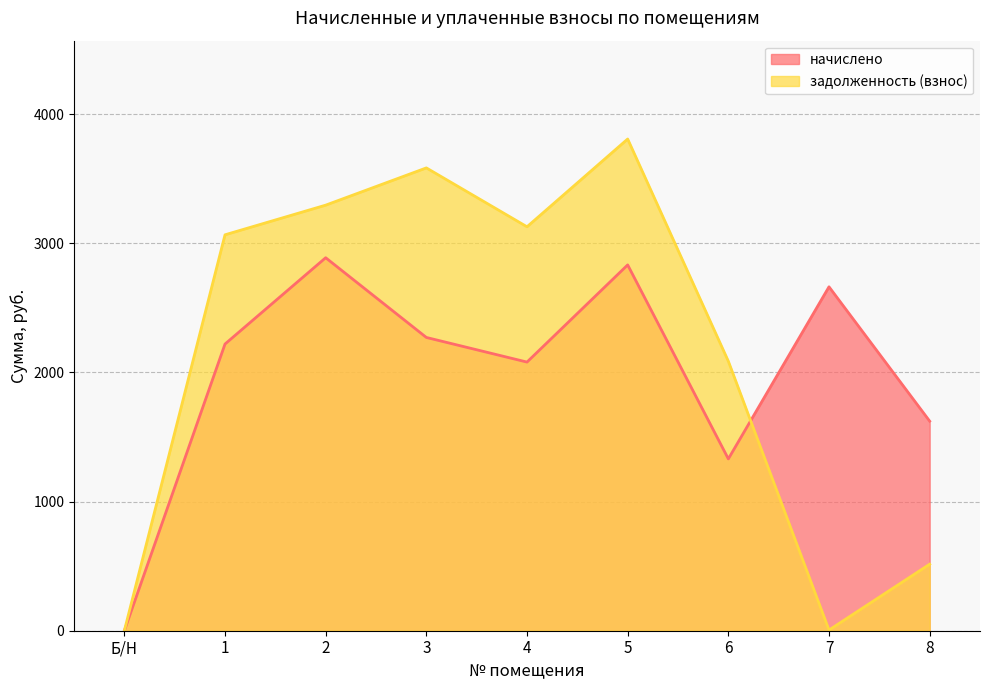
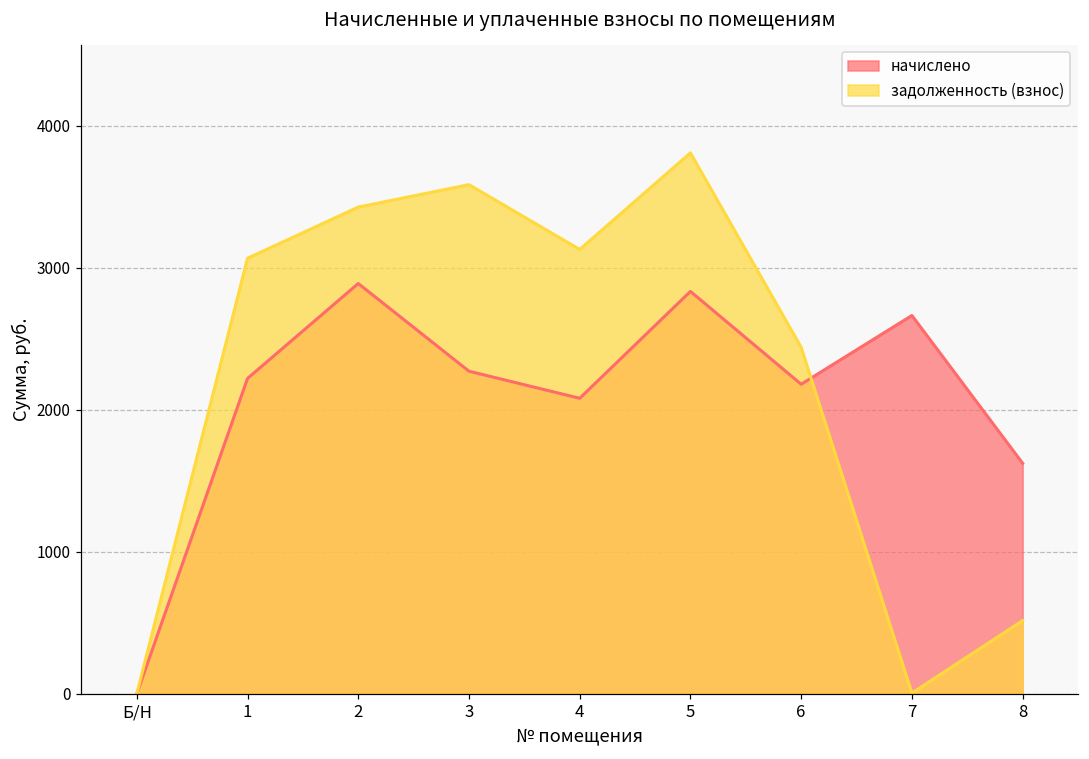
  {
    "начислено": {
      "1": 2220,
      "2": 2890,
      "3": 2270,
      "4": 2080,
      "5": 2830,
-     "6": 1330,
+     "6": 2180,
      "7": 2660,
      "8": 1620
    },
    "задолженность (взнос)": {
      "1": 3070,
-     "2": 3300,
+     "2": 3430,
      "3": 3580,
      "4": 3130,
      "5": 3810,
-     "6": 2090,
+     "6": 2440,
      "7": 10,
      "8": 520
    }
  }
